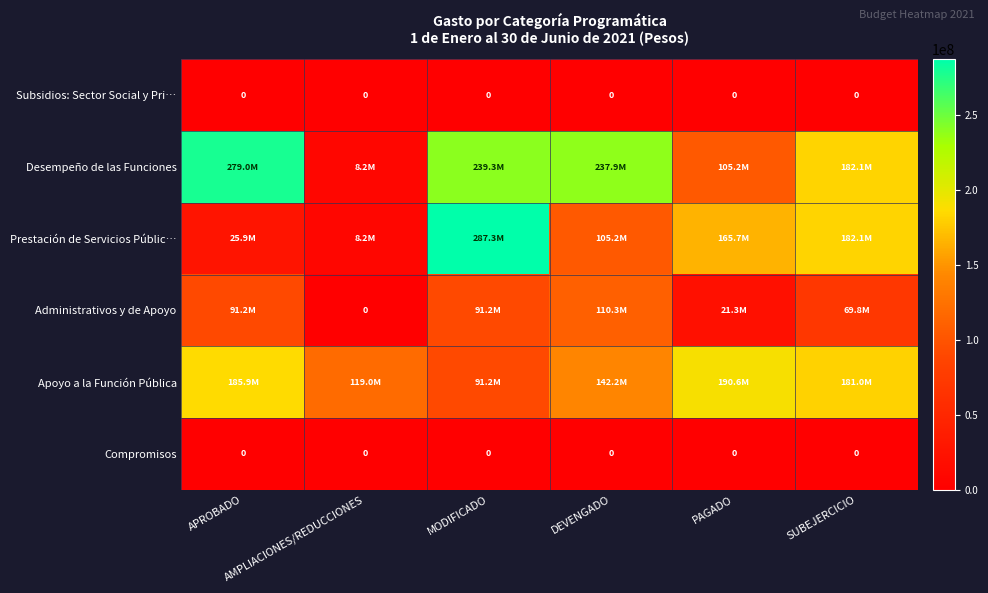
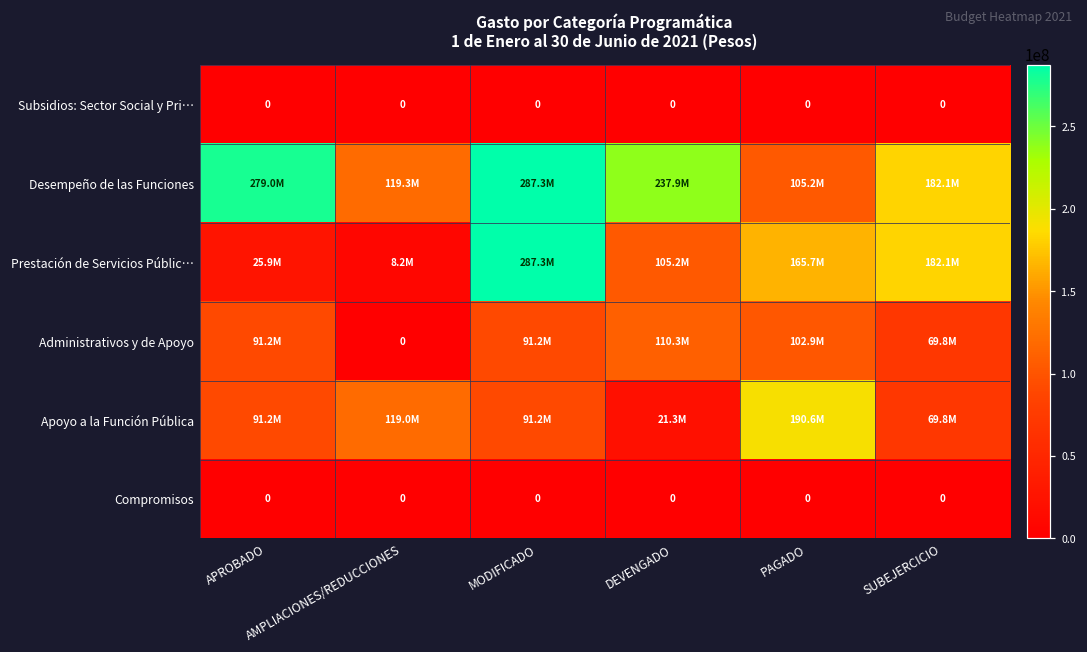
  {
    "Subsidios: Sector Social y Pri…": {
      "APROBADO": "0",
      "AMPLIACIONES/REDUCCIONES": "0",
      "MODIFICADO": "0",
      "DEVENGADO": "0",
      "PAGADO": "0",
      "SUBEJERCICIO": "0"
    },
    "Desempeño de las Funciones": {
      "APROBADO": "279.0M",
-     "AMPLIACIONES/REDUCCIONES": "8.2M",
-     "MODIFICADO": "239.3M",
+     "AMPLIACIONES/REDUCCIONES": "119.3M",
+     "MODIFICADO": "287.3M",
      "DEVENGADO": "237.9M",
      "PAGADO": "105.2M",
      "SUBEJERCICIO": "182.1M"
    },
    "Prestación de Servicios Públic…": {
      "APROBADO": "25.9M",
      "AMPLIACIONES/REDUCCIONES": "8.2M",
      "MODIFICADO": "287.3M",
      "DEVENGADO": "105.2M",
      "PAGADO": "165.7M",
      "SUBEJERCICIO": "182.1M"
    },
    "Administrativos y de Apoyo": {
      "APROBADO": "91.2M",
      "AMPLIACIONES/REDUCCIONES": "0",
      "MODIFICADO": "91.2M",
      "DEVENGADO": "110.3M",
-     "PAGADO": "21.3M",
+     "PAGADO": "102.9M",
      "SUBEJERCICIO": "69.8M"
    },
    "Apoyo a la Función Pública": {
-     "APROBADO": "185.9M",
+     "APROBADO": "91.2M",
      "AMPLIACIONES/REDUCCIONES": "119.0M",
      "MODIFICADO": "91.2M",
-     "DEVENGADO": "142.2M",
+     "DEVENGADO": "21.3M",
      "PAGADO": "190.6M",
-     "SUBEJERCICIO": "181.0M"
+     "SUBEJERCICIO": "69.8M"
    },
    "Compromisos": {
      "APROBADO": "0",
      "AMPLIACIONES/REDUCCIONES": "0",
      "MODIFICADO": "0",
      "DEVENGADO": "0",
      "PAGADO": "0",
      "SUBEJERCICIO": "0"
    }
  }
